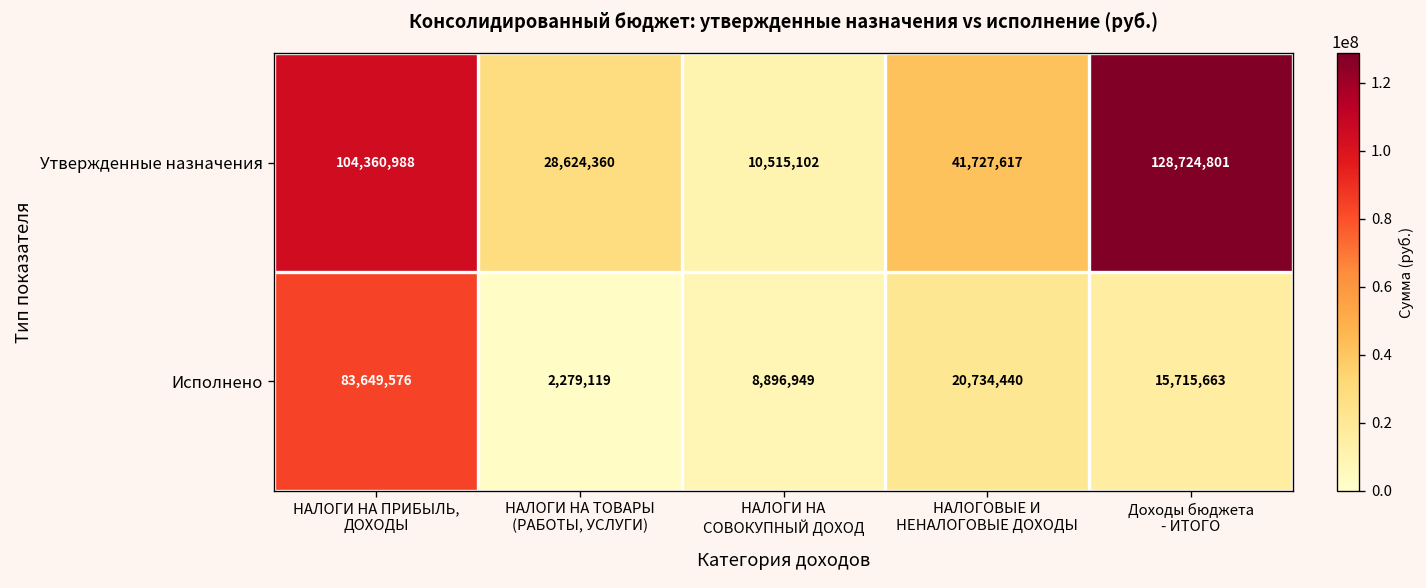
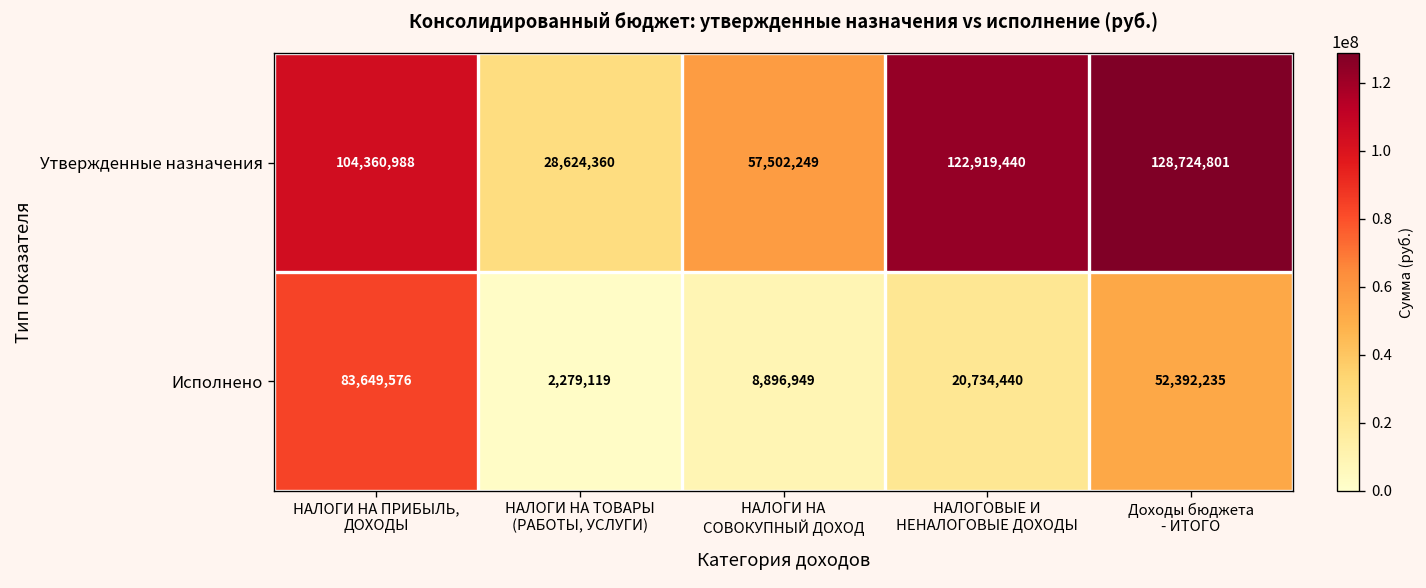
  {
    "Утвержденные назначения": {
      "НАЛОГИ НА ПРИБЫЛЬ, ДОХОДЫ": "104,360,988",
      "НАЛОГИ НА ТОВАРЫ (РАБОТЫ, УСЛУГИ)": "28,624,360",
-     "НАЛОГИ НА СОВОКУПНЫЙ ДОХОД": "10,515,102",
-     "НАЛОГОВЫЕ И НЕНАЛОГОВЫЕ ДОХОДЫ": "41,727,617",
+     "НАЛОГИ НА СОВОКУПНЫЙ ДОХОД": "57,502,249",
+     "НАЛОГОВЫЕ И НЕНАЛОГОВЫЕ ДОХОДЫ": "122,919,440",
      "Доходы бюджета - ИТОГО": "128,724,801"
    },
    "Исполнено": {
      "НАЛОГИ НА ПРИБЫЛЬ, ДОХОДЫ": "83,649,576",
      "НАЛОГИ НА ТОВАРЫ (РАБОТЫ, УСЛУГИ)": "2,279,119",
      "НАЛОГИ НА СОВОКУПНЫЙ ДОХОД": "8,896,949",
      "НАЛОГОВЫЕ И НЕНАЛОГОВЫЕ ДОХОДЫ": "20,734,440",
-     "Доходы бюджета - ИТОГО": "15,715,663"
+     "Доходы бюджета - ИТОГО": "52,392,235"
    }
  }
